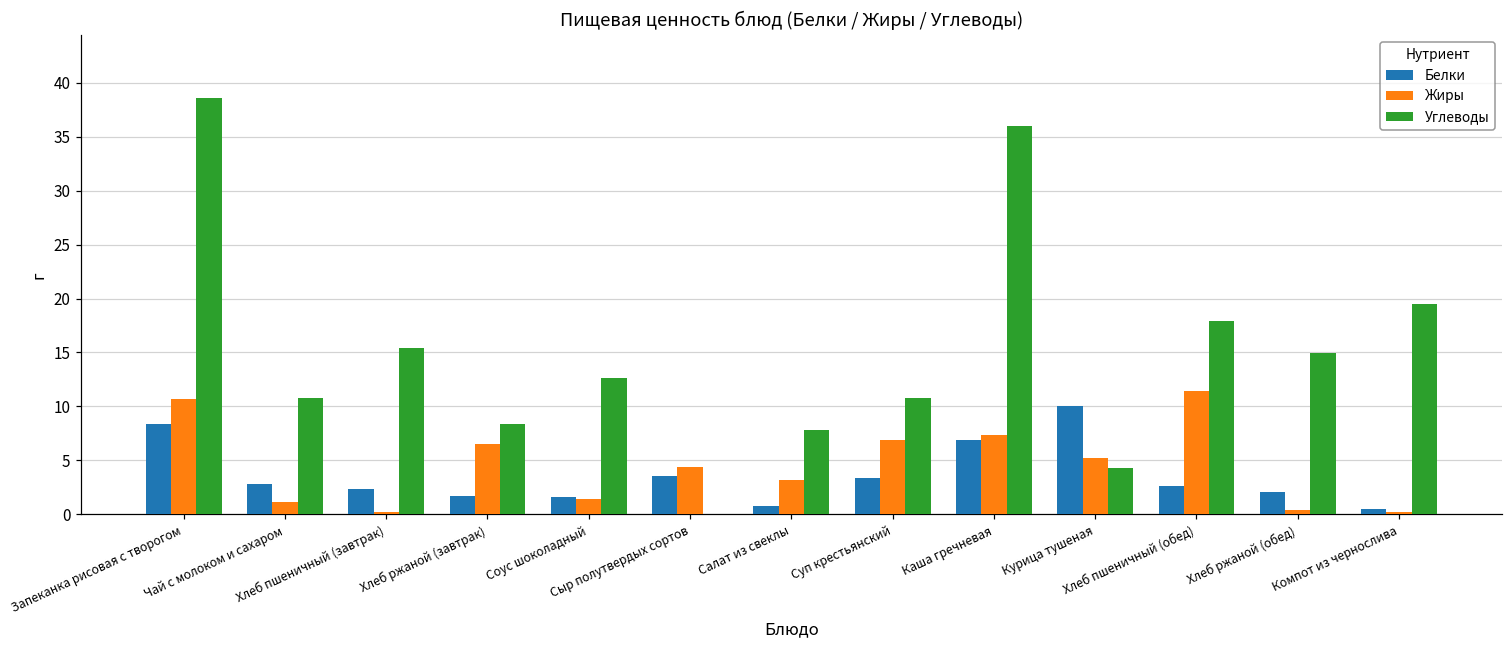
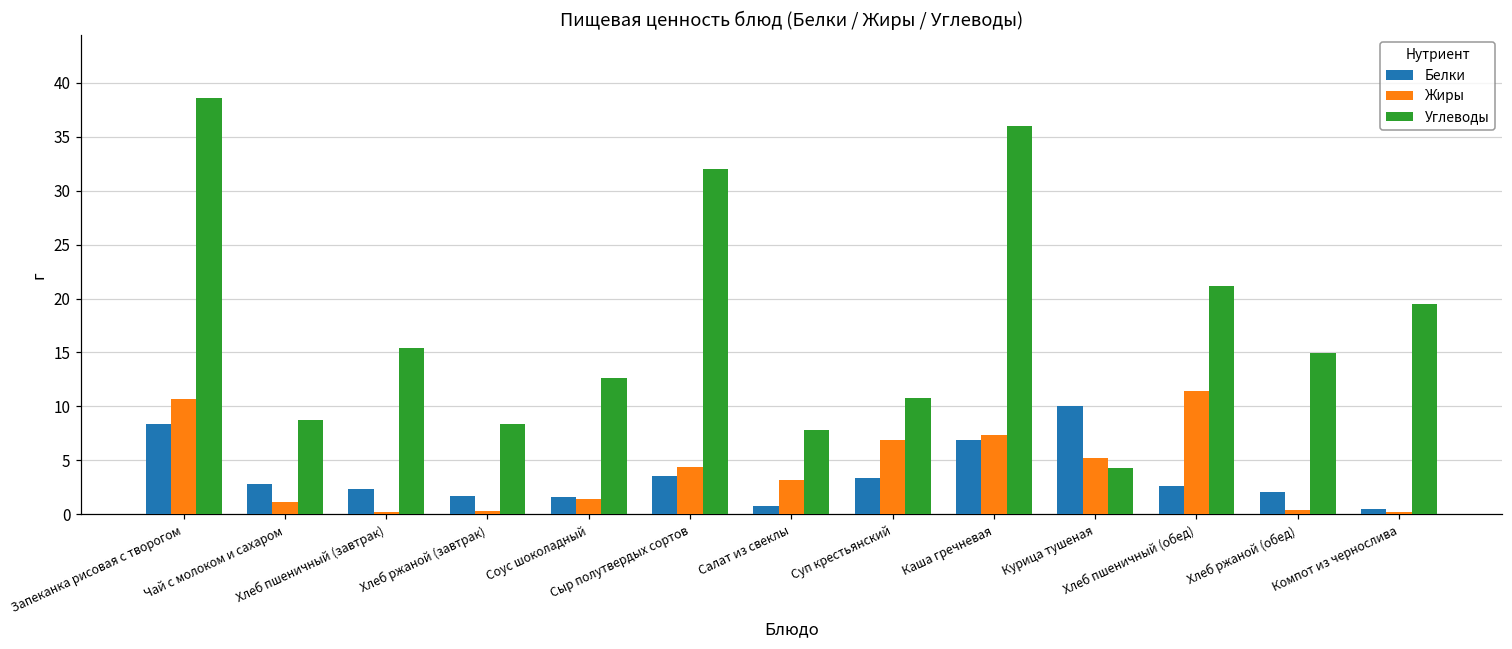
  {
    "Белки": {
      "Запеканка рисовая с творогом": 8,
      "Чай с молоком и сахаром": 3,
      "Хлеб пшеничный (завтрак)": 2,
      "Хлеб ржаной (завтрак)": 2,
      "Соус шоколадный": 2,
      "Сыр полутвердых сортов": 4,
      "Салат из свеклы": 1,
      "Суп крестьянский": 3,
      "Каша гречневая": 7,
      "Курица тушеная": 10,
      "Хлеб пшеничный (обед)": 3,
      "Хлеб ржаной (обед)": 2,
      "Компот из чернослива": 1
    },
    "Жиры": {
      "Запеканка рисовая с творогом": 11,
      "Чай с молоком и сахаром": 1,
-     "Хлеб ржаной (завтрак)": 7,
+     "Хлеб ржаной (завтрак)": 0,
      "Соус шоколадный": 1,
      "Сыр полутвердых сортов": 4,
      "Салат из свеклы": 3,
      "Суп крестьянский": 7,
      "Каша гречневая": 7,
      "Курица тушеная": 5,
      "Хлеб пшеничный (обед)": 11,
      "Хлеб ржаной (обед)": 0
    },
    "Углеводы": {
      "Запеканка рисовая с творогом": 39,
-     "Чай с молоком и сахаром": 11,
+     "Чай с молоком и сахаром": 9,
      "Хлеб пшеничный (завтрак)": 15,
      "Хлеб ржаной (завтрак)": 8,
      "Соус шоколадный": 13,
-     "Сыр полутвердых сортов": 0,
+     "Сыр полутвердых сортов": 32,
      "Салат из свеклы": 8,
      "Суп крестьянский": 11,
      "Каша гречневая": 36,
      "Курица тушеная": 4,
-     "Хлеб пшеничный (обед)": 18,
+     "Хлеб пшеничный (обед)": 21,
      "Хлеб ржаной (обед)": 15,
      "Компот из чернослива": 20
    }
  }
